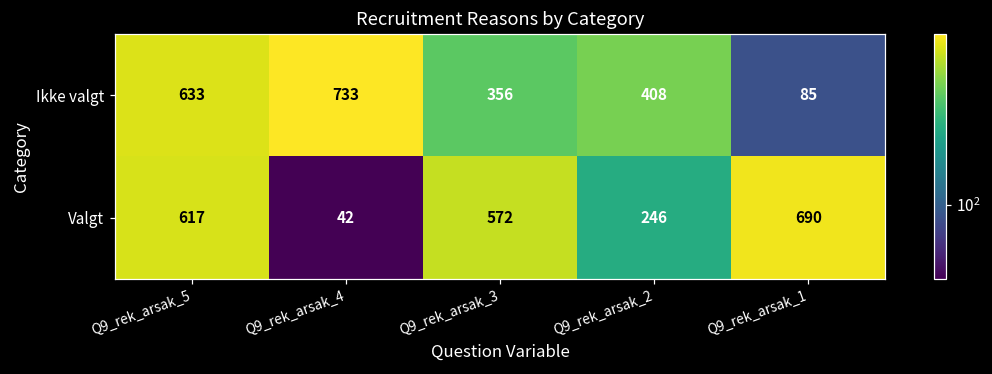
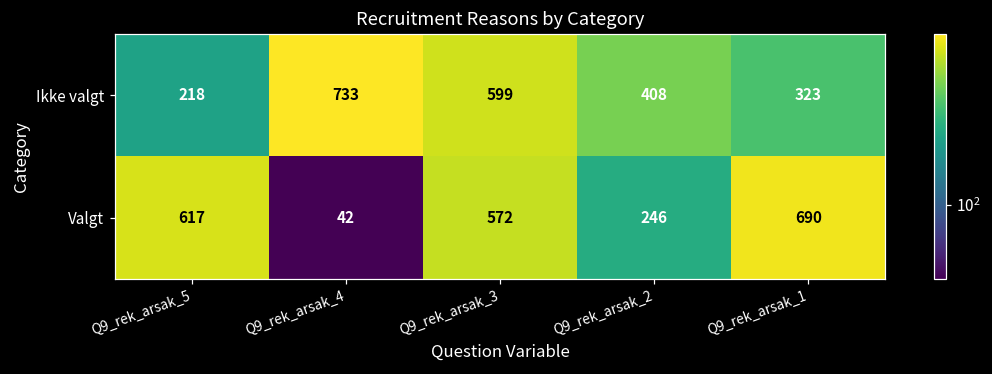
  {
    "Ikke valgt": {
-     "Q9_rek_arsak_5": 633,
+     "Q9_rek_arsak_5": 218,
      "Q9_rek_arsak_4": 733,
-     "Q9_rek_arsak_3": 356,
+     "Q9_rek_arsak_3": 599,
      "Q9_rek_arsak_2": 408,
-     "Q9_rek_arsak_1": 85
+     "Q9_rek_arsak_1": 323
    },
    "Valgt": {
      "Q9_rek_arsak_5": 617,
      "Q9_rek_arsak_4": 42,
      "Q9_rek_arsak_3": 572,
      "Q9_rek_arsak_2": 246,
      "Q9_rek_arsak_1": 690
    }
  }
